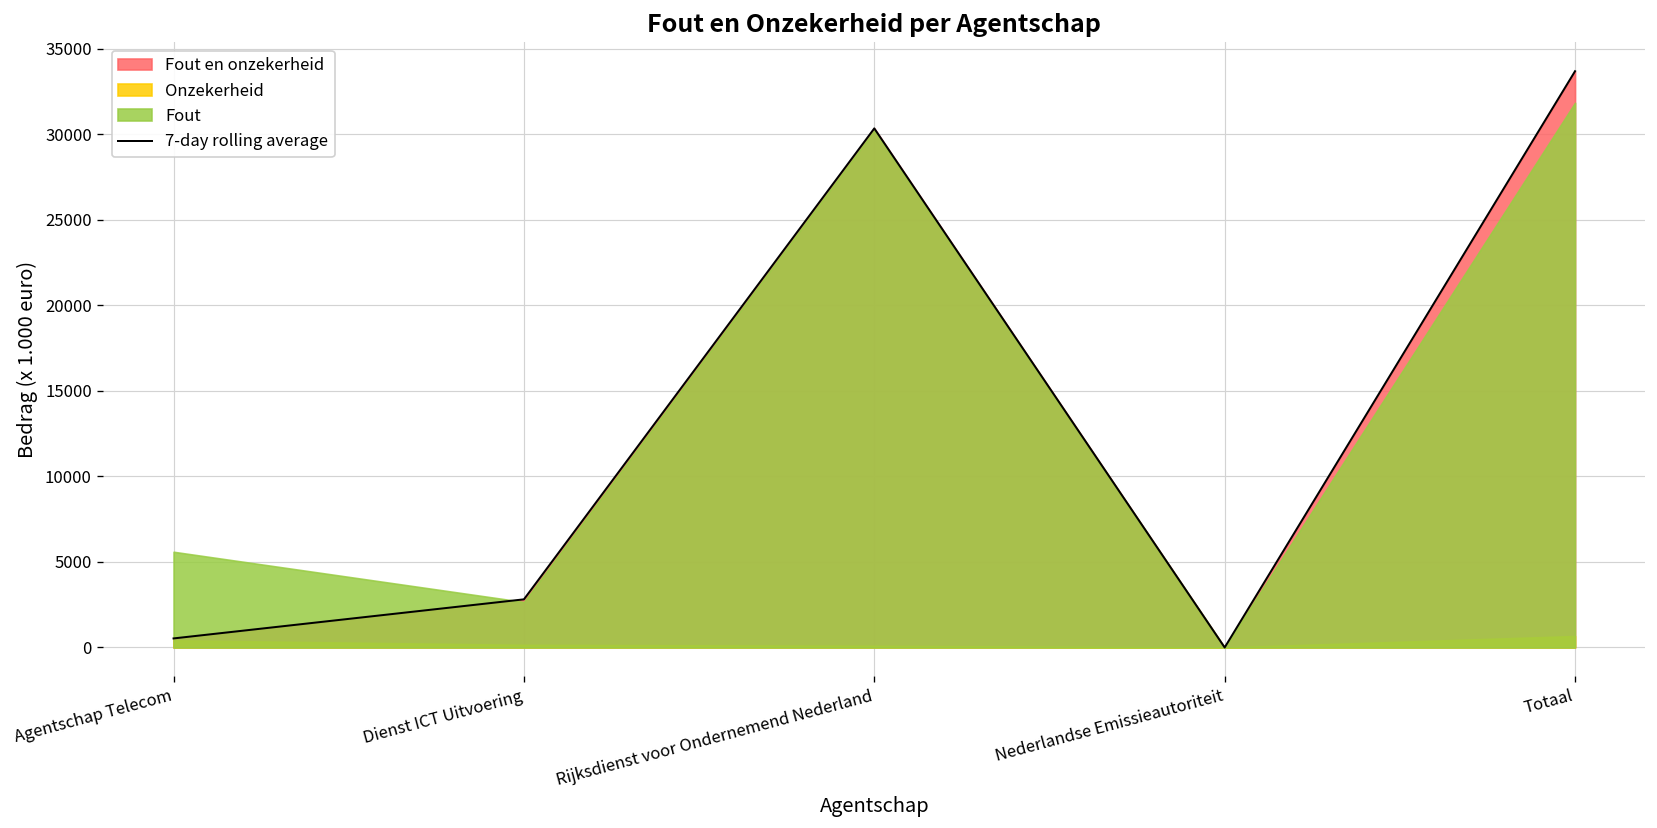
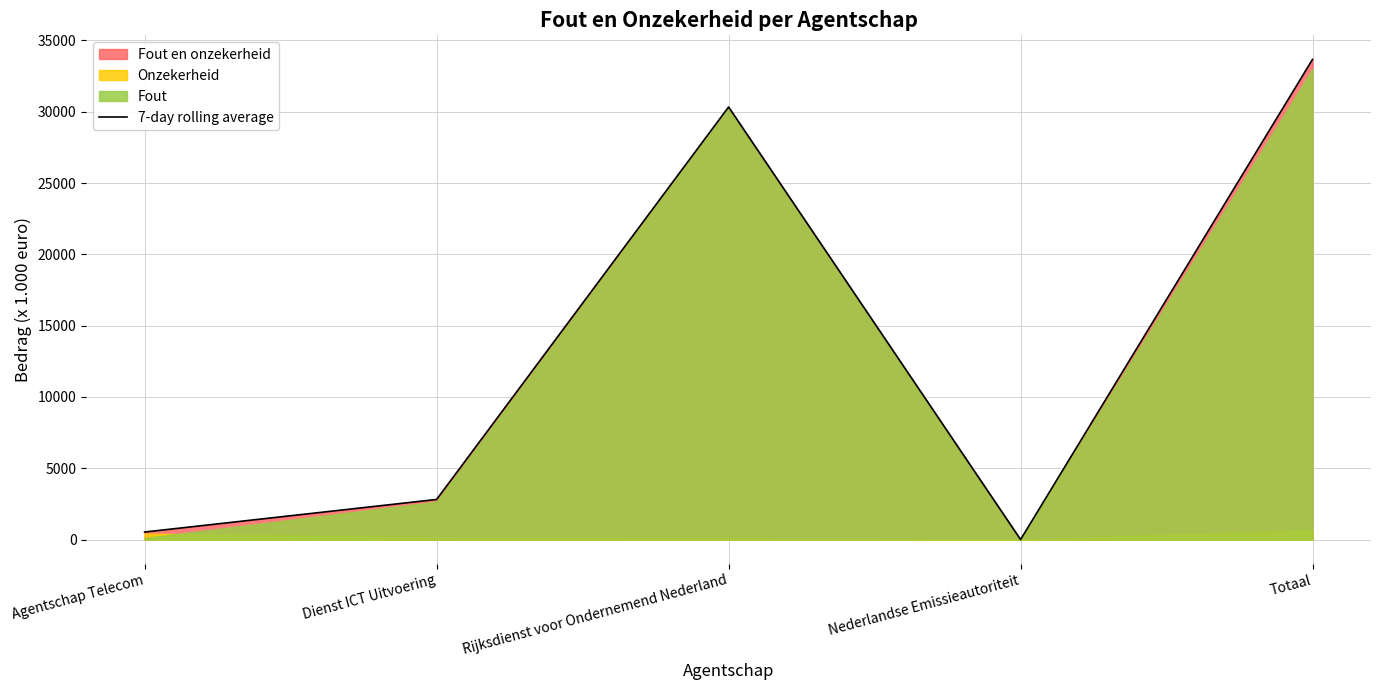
  {
    "Fout en onzekerheid": {
      "Totaal": 33700
    },
    "Onzekerheid": {
      "Totaal": 700
    },
    "Fout": {
-     "Agentschap Telecom": 5600,
-     "Totaal": 31800
+     "Agentschap Telecom": 100,
+     "Totaal": 33000
    }
  }
